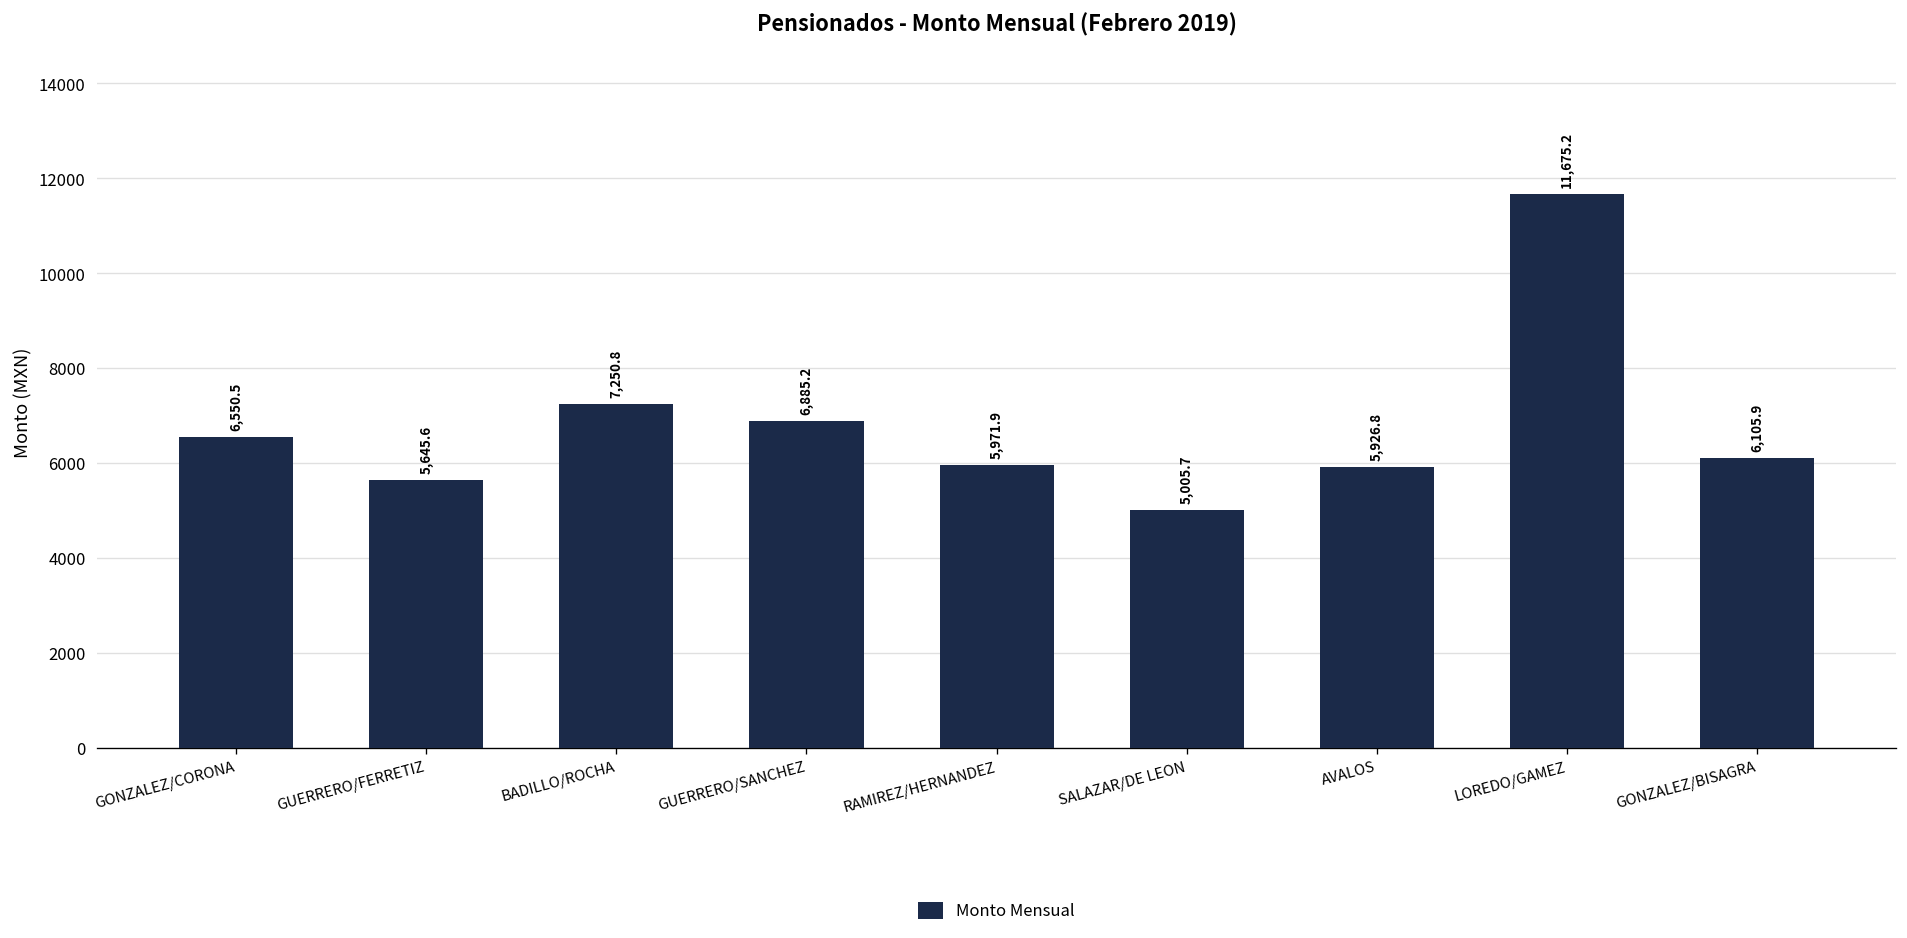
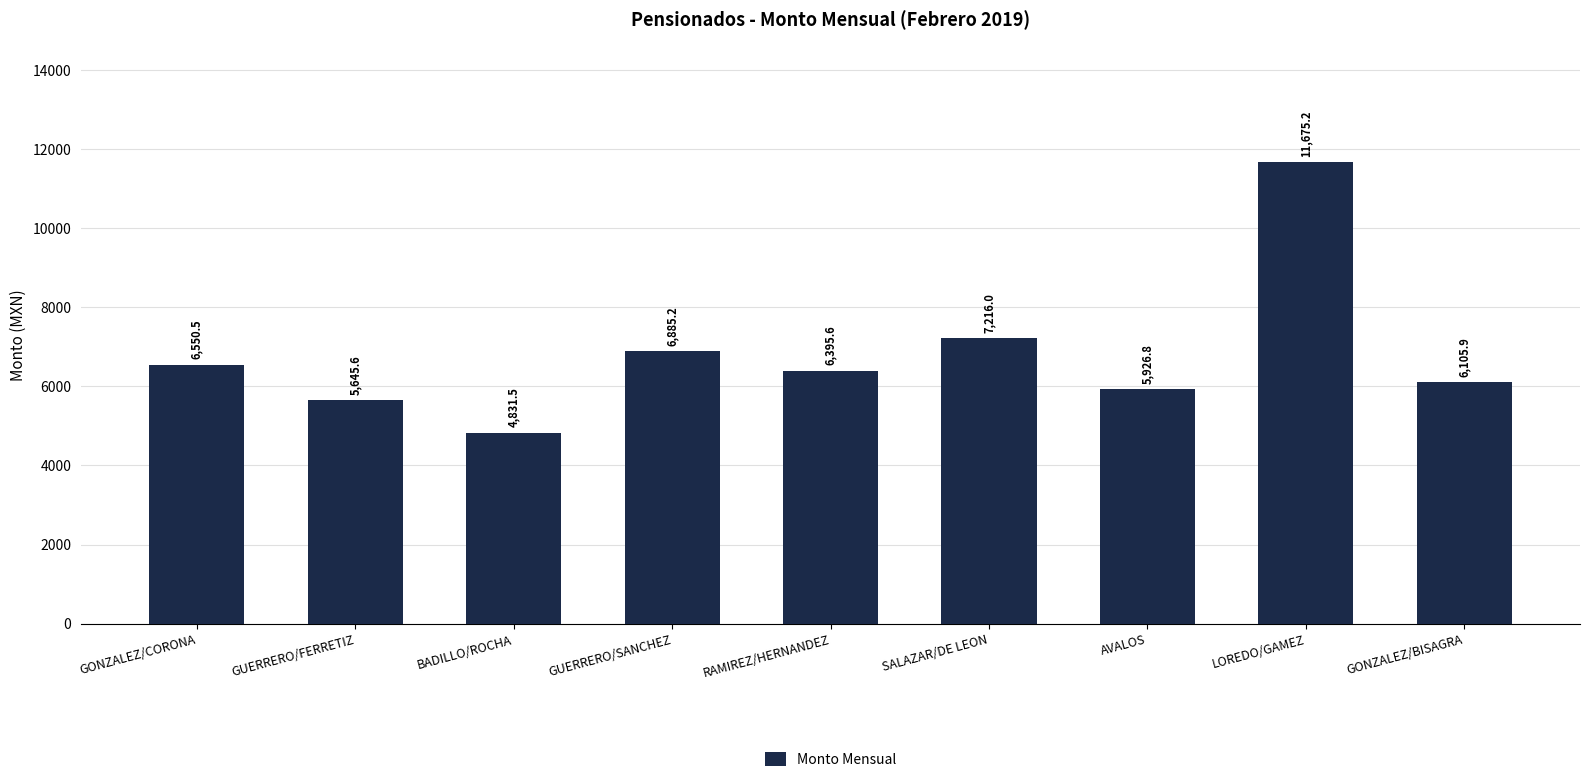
  {
    "GONZALEZ/CORONA": "6,550.5",
    "GUERRERO/FERRETIZ": "5,645.6",
-   "BADILLO/ROCHA": "7,250.8",
+   "BADILLO/ROCHA": "4,831.5",
    "GUERRERO/SANCHEZ": "6,885.2",
-   "RAMIREZ/HERNANDEZ": "5,971.9",
-   "SALAZAR/DE LEON": "5,005.7",
+   "RAMIREZ/HERNANDEZ": "6,395.6",
+   "SALAZAR/DE LEON": "7,216.0",
    "AVALOS": "5,926.8",
    "LOREDO/GAMEZ": "11,675.2",
    "GONZALEZ/BISAGRA": "6,105.9"
  }
